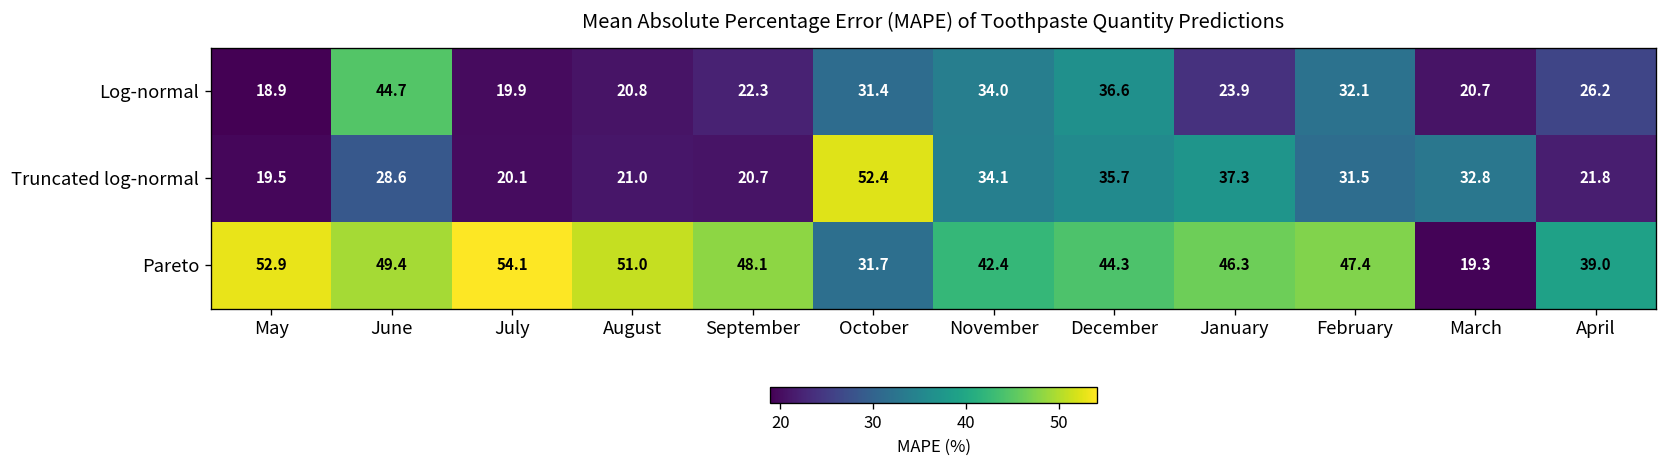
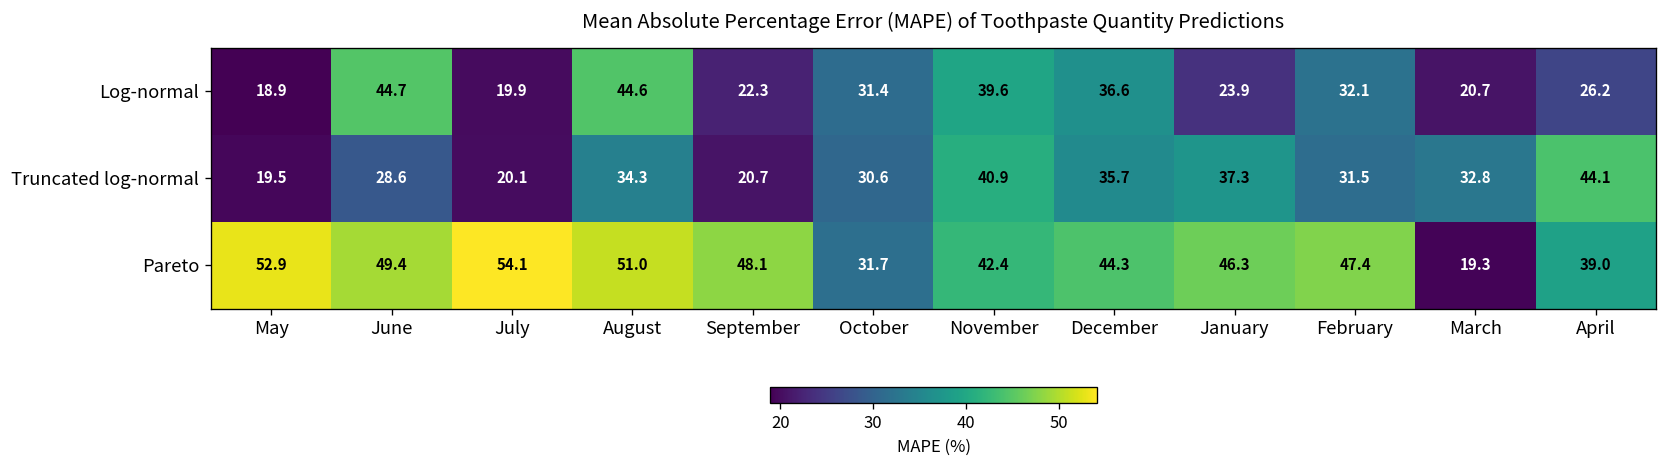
  {
    "Log-normal": {
      "May": 18.9,
      "June": 44.7,
      "July": 19.9,
-     "August": 20.8,
+     "August": 44.6,
      "September": 22.3,
      "October": 31.4,
-     "November": 34.0,
+     "November": 39.6,
      "December": 36.6,
      "January": 23.9,
      "February": 32.1,
      "March": 20.7,
      "April": 26.2
    },
    "Truncated log-normal": {
      "May": 19.5,
      "June": 28.6,
      "July": 20.1,
-     "August": 21.0,
+     "August": 34.3,
      "September": 20.7,
-     "October": 52.4,
-     "November": 34.1,
+     "October": 30.6,
+     "November": 40.9,
      "December": 35.7,
      "January": 37.3,
      "February": 31.5,
      "March": 32.8,
-     "April": 21.8
+     "April": 44.1
    },
    "Pareto": {
      "May": 52.9,
      "June": 49.4,
      "July": 54.1,
      "August": 51.0,
      "September": 48.1,
      "October": 31.7,
      "November": 42.4,
      "December": 44.3,
      "January": 46.3,
      "February": 47.4,
      "March": 19.3,
      "April": 39.0
    }
  }
